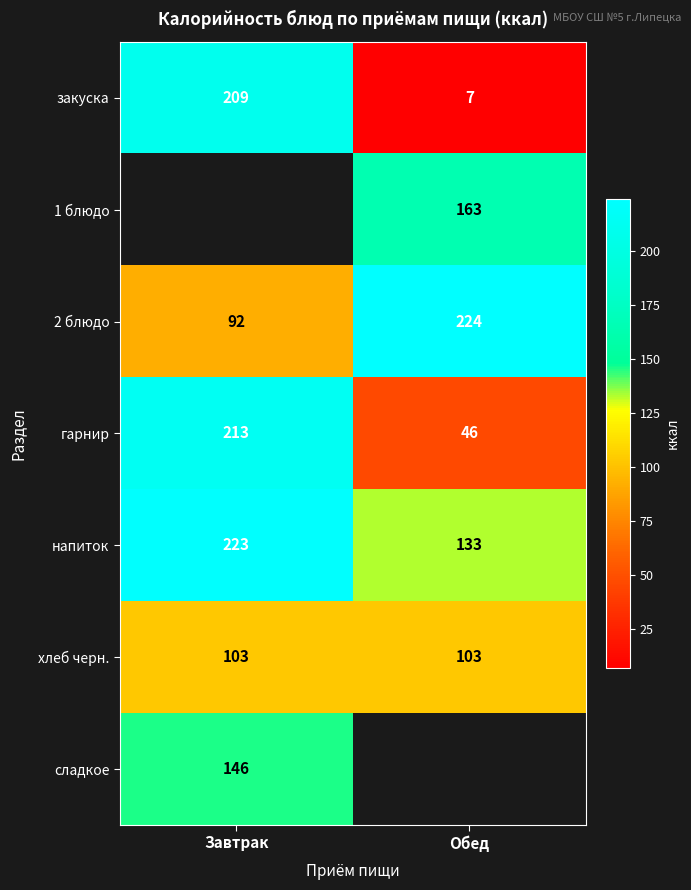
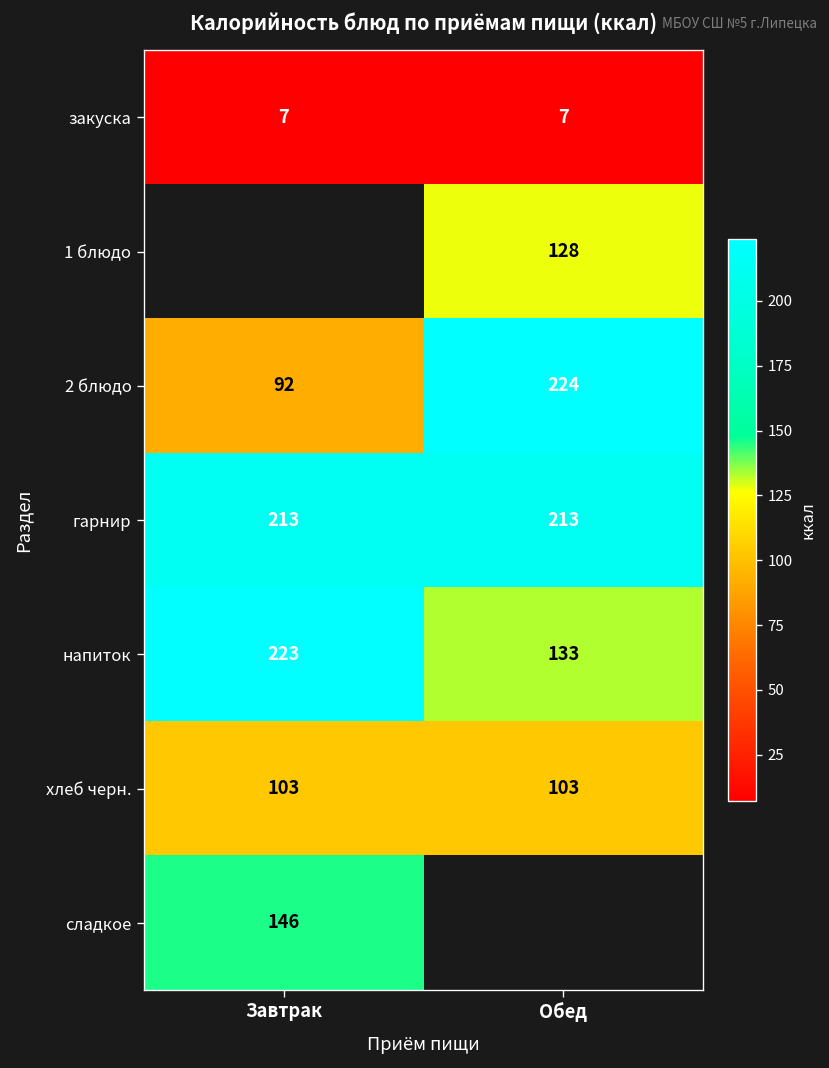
  {
    "закуска": {
-     "Завтрак": 209,
+     "Завтрак": 7,
      "Обед": 7
    },
    "1 блюдо": {
-     "Обед": 163
+     "Обед": 128
    },
    "2 блюдо": {
      "Завтрак": 92,
      "Обед": 224
    },
    "гарнир": {
      "Завтрак": 213,
-     "Обед": 46
+     "Обед": 213
    },
    "напиток": {
      "Завтрак": 223,
      "Обед": 133
    },
    "хлеб черн.": {
      "Завтрак": 103,
      "Обед": 103
    },
    "сладкое": {
      "Завтрак": 146
    }
  }
